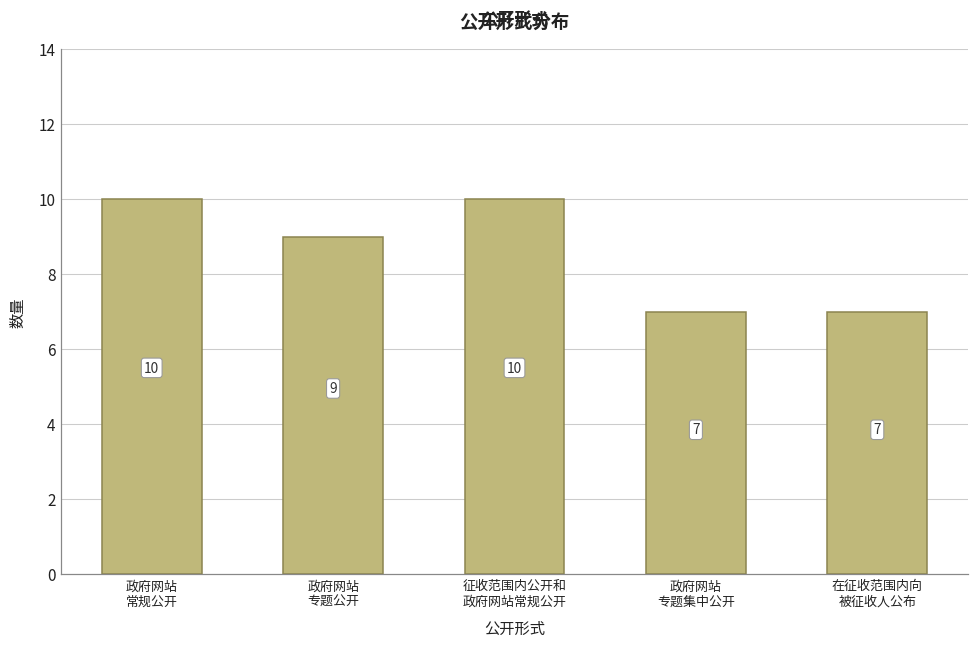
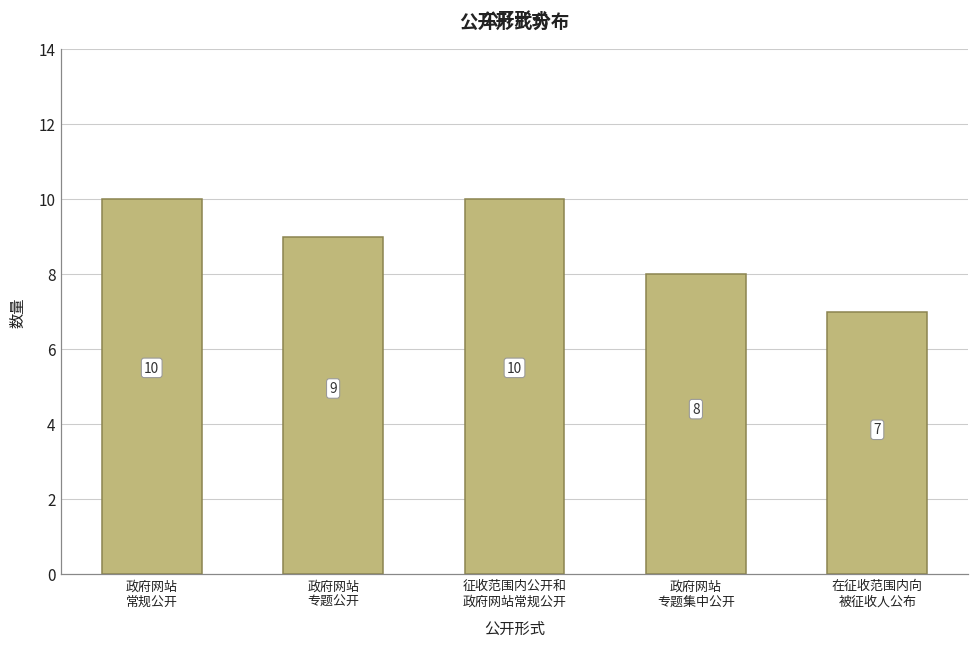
  {
-   "政府网站 专题集中公开": 7
+   "政府网站 专题集中公开": 8
  }
